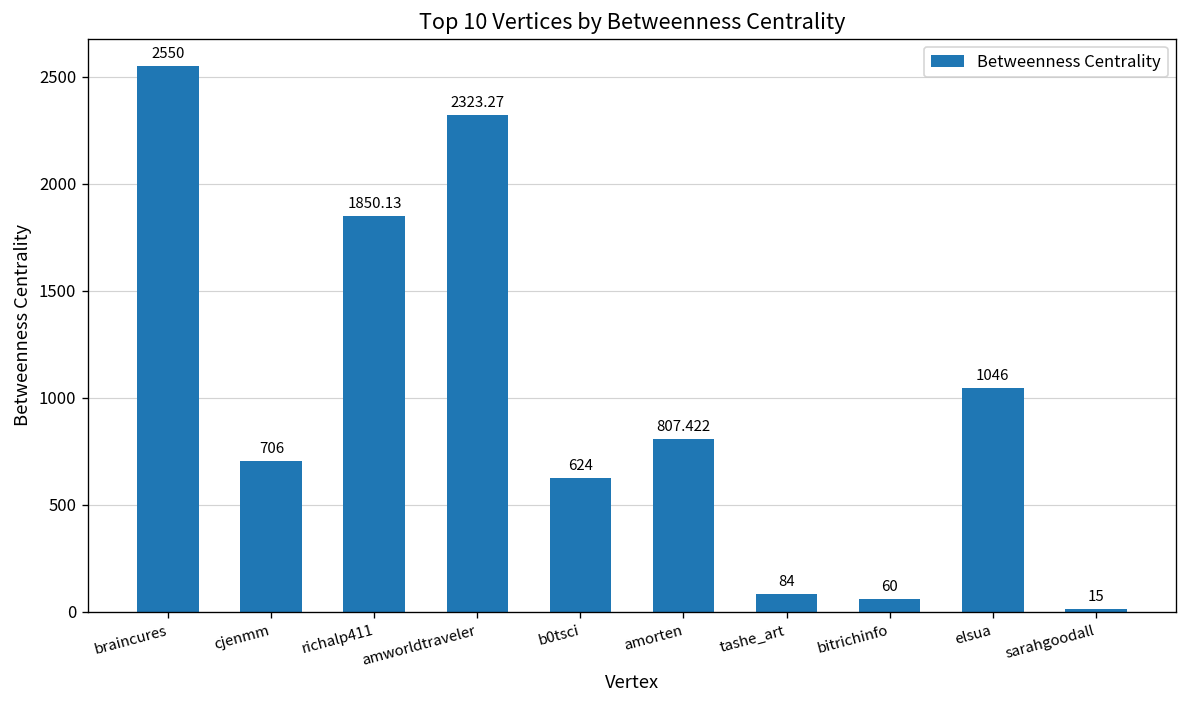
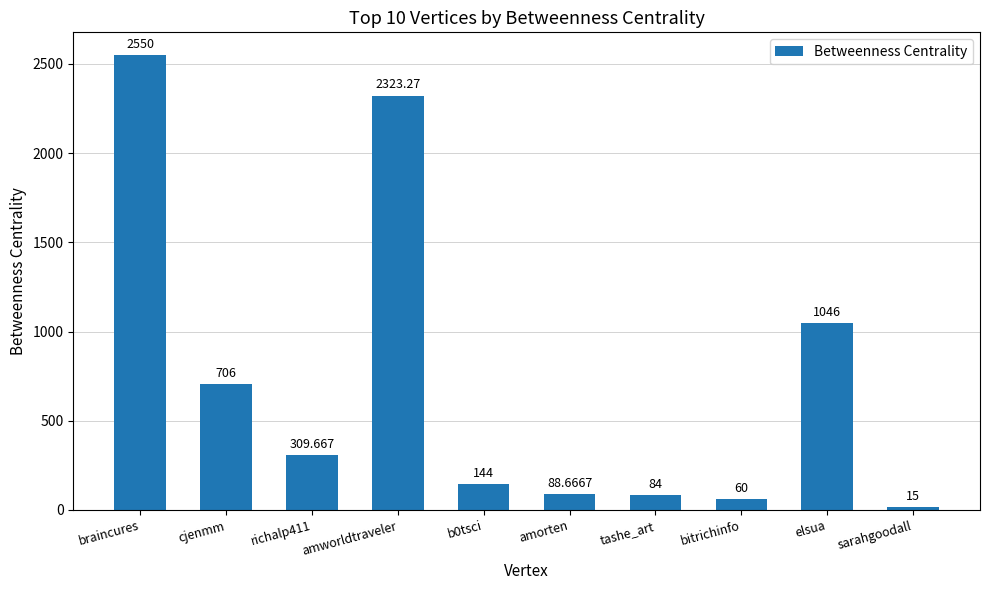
  {
    "braincures": 2550,
    "cjenmm": 706,
-   "richalp411": 1850.13,
+   "richalp411": 309.667,
    "amworldtraveler": 2323.27,
-   "b0tsci": 624,
-   "amorten": 807.422,
+   "b0tsci": 144,
+   "amorten": 88.6667,
    "tashe_art": 84,
    "bitrichinfo": 60,
    "elsua": 1046,
    "sarahgoodall": 15
  }
